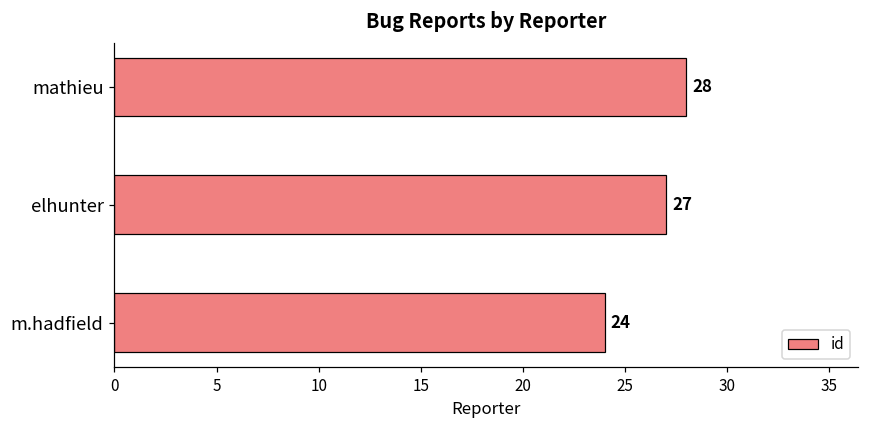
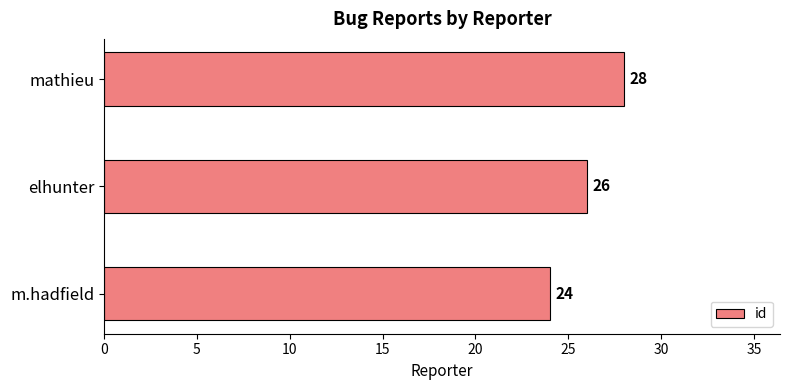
  {
    "mathieu": 28,
-   "elhunter": 27,
+   "elhunter": 26,
    "m.hadfield": 24
  }
